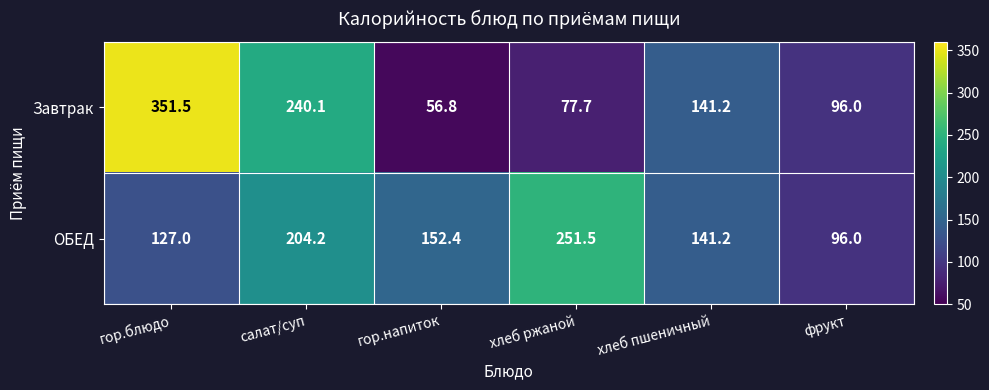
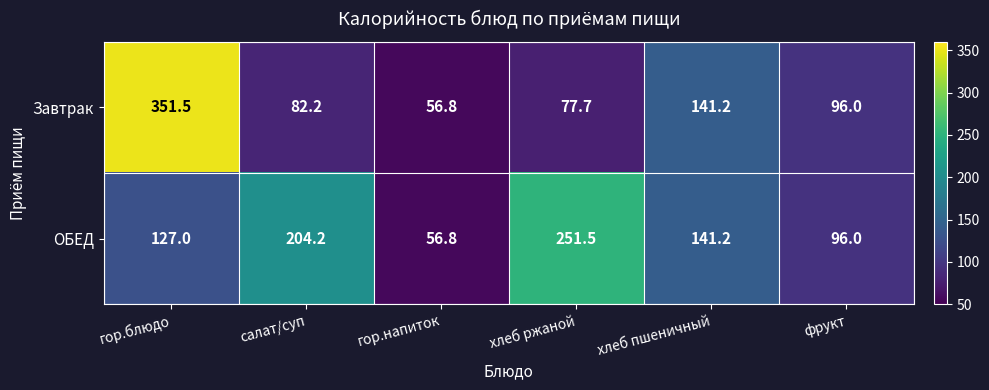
  {
    "Завтрак": {
      "гор.блюдо": 351.5,
-     "салат/суп": 240.1,
+     "салат/суп": 82.2,
      "гор.напиток": 56.8,
      "хлеб ржаной": 77.7,
      "хлеб пшеничный": 141.2,
      "фрукт": 96.0
    },
    "ОБЕД": {
      "гор.блюдо": 127.0,
      "салат/суп": 204.2,
-     "гор.напиток": 152.4,
+     "гор.напиток": 56.8,
      "хлеб ржаной": 251.5,
      "хлеб пшеничный": 141.2,
      "фрукт": 96.0
    }
  }
